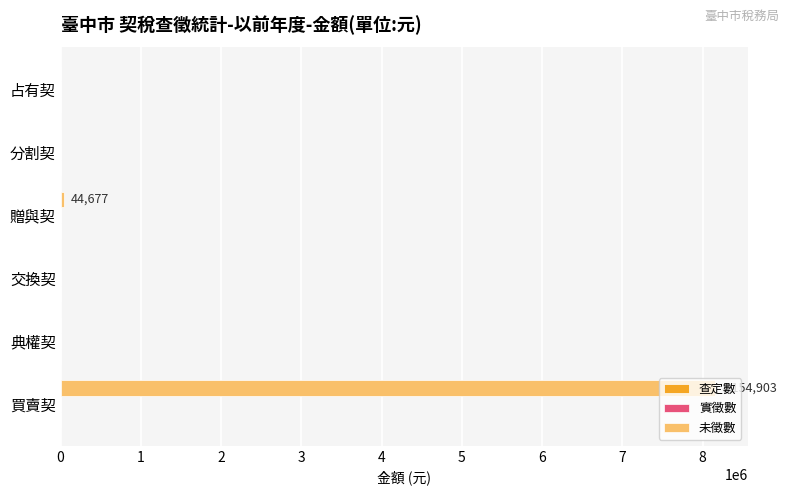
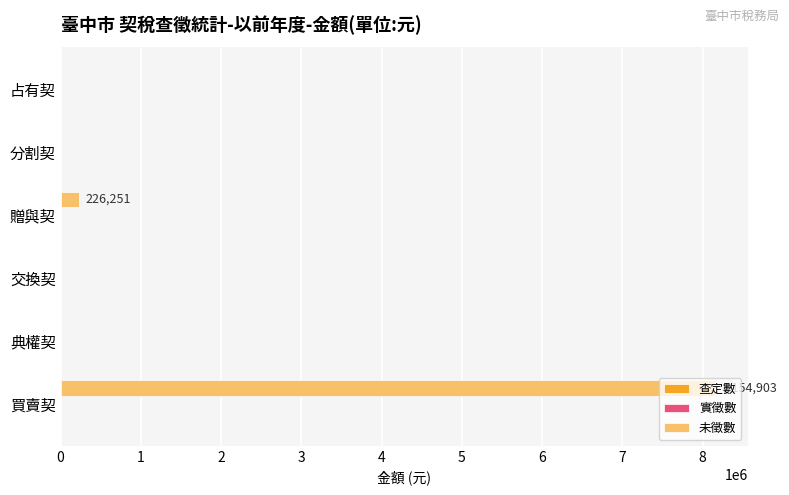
  {
    "查定數": {
      "占有契": "0",
      "分割契": "0",
      "贈與契": "0",
      "交換契": "0",
      "典權契": "0",
      "買賣契": "0"
    },
    "實徵數": {
      "占有契": "0",
      "分割契": "0",
      "贈與契": "0",
      "交換契": "0",
      "典權契": "0",
      "買賣契": "0"
    },
    "未徵數": {
-     "贈與契": "44,677"
+     "贈與契": "226,251"
    }
  }
